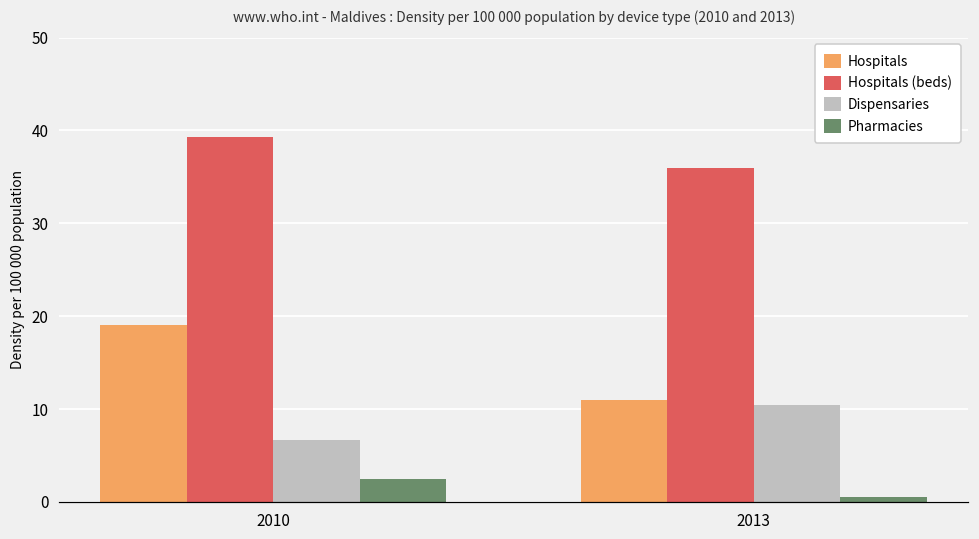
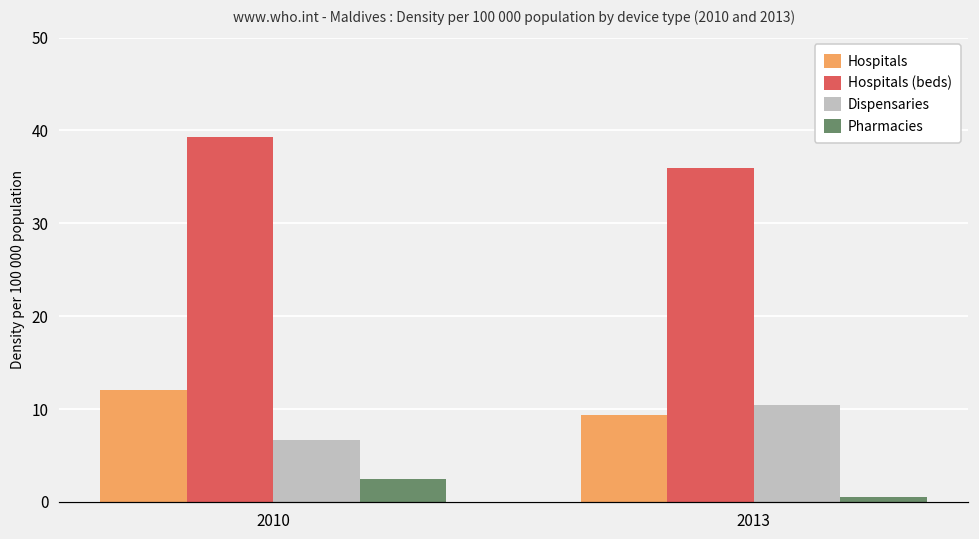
  {
    "Hospitals": {
-     "2010": 19,
-     "2013": 11
+     "2010": 12,
+     "2013": 9
    },
    "Hospitals (beds)": {
      "2010": 39,
      "2013": 36
    },
    "Dispensaries": {
      "2010": 7,
      "2013": 10
    },
    "Pharmacies": {
      "2010": 2,
      "2013": 1
    }
  }
